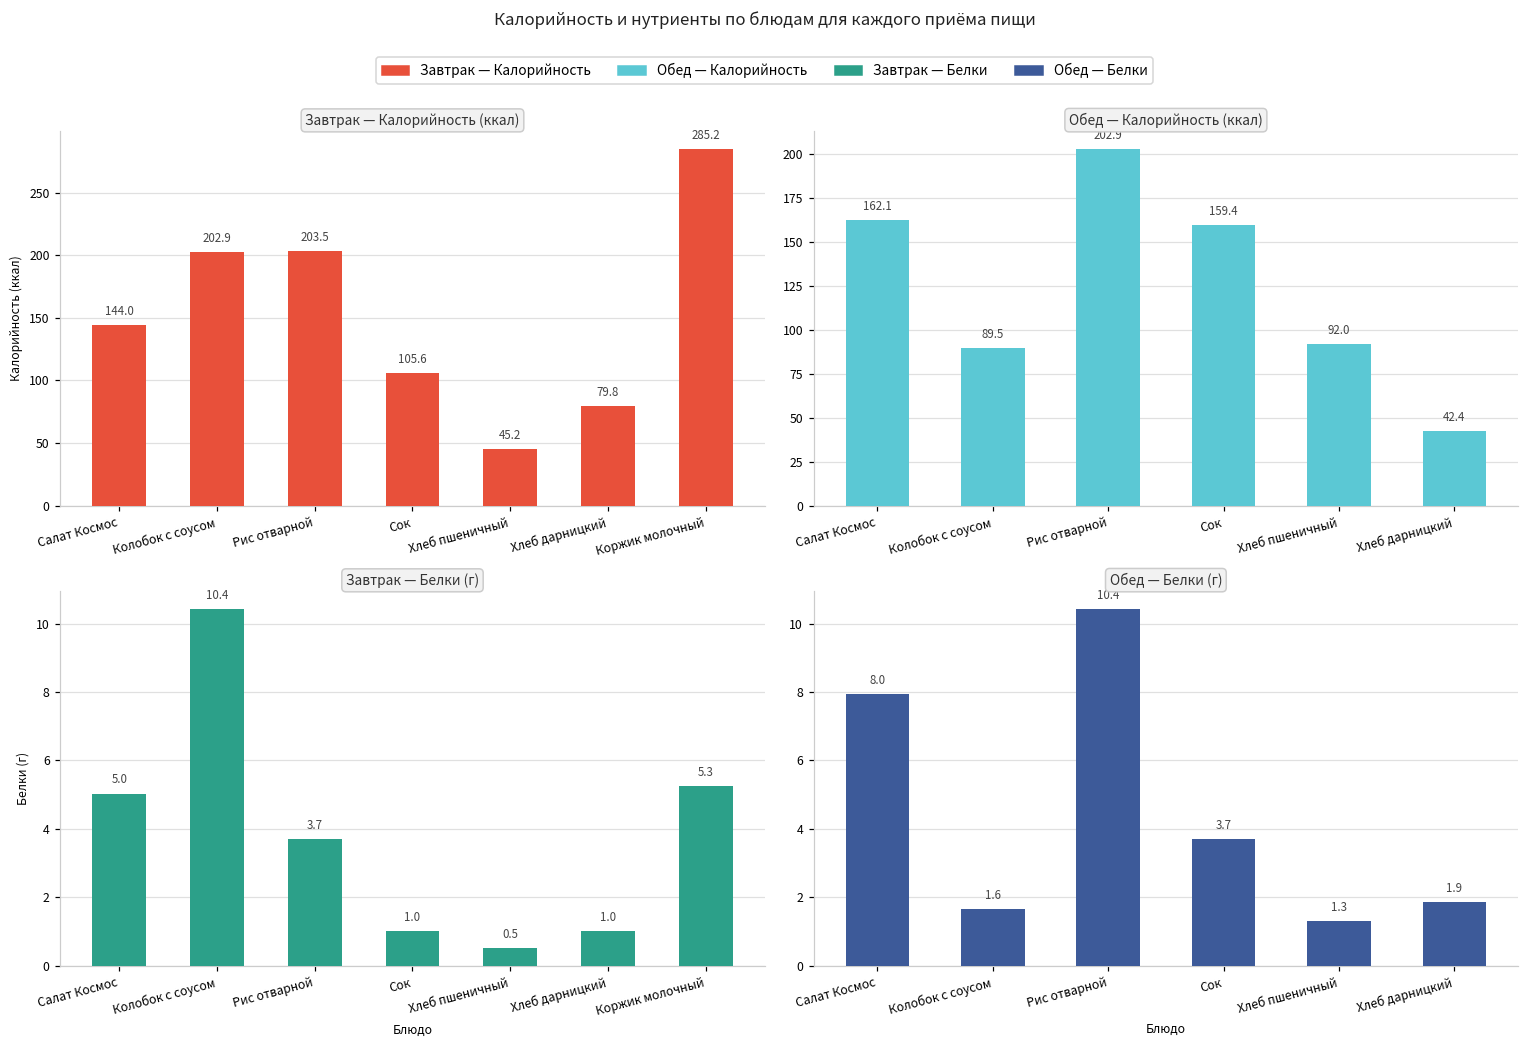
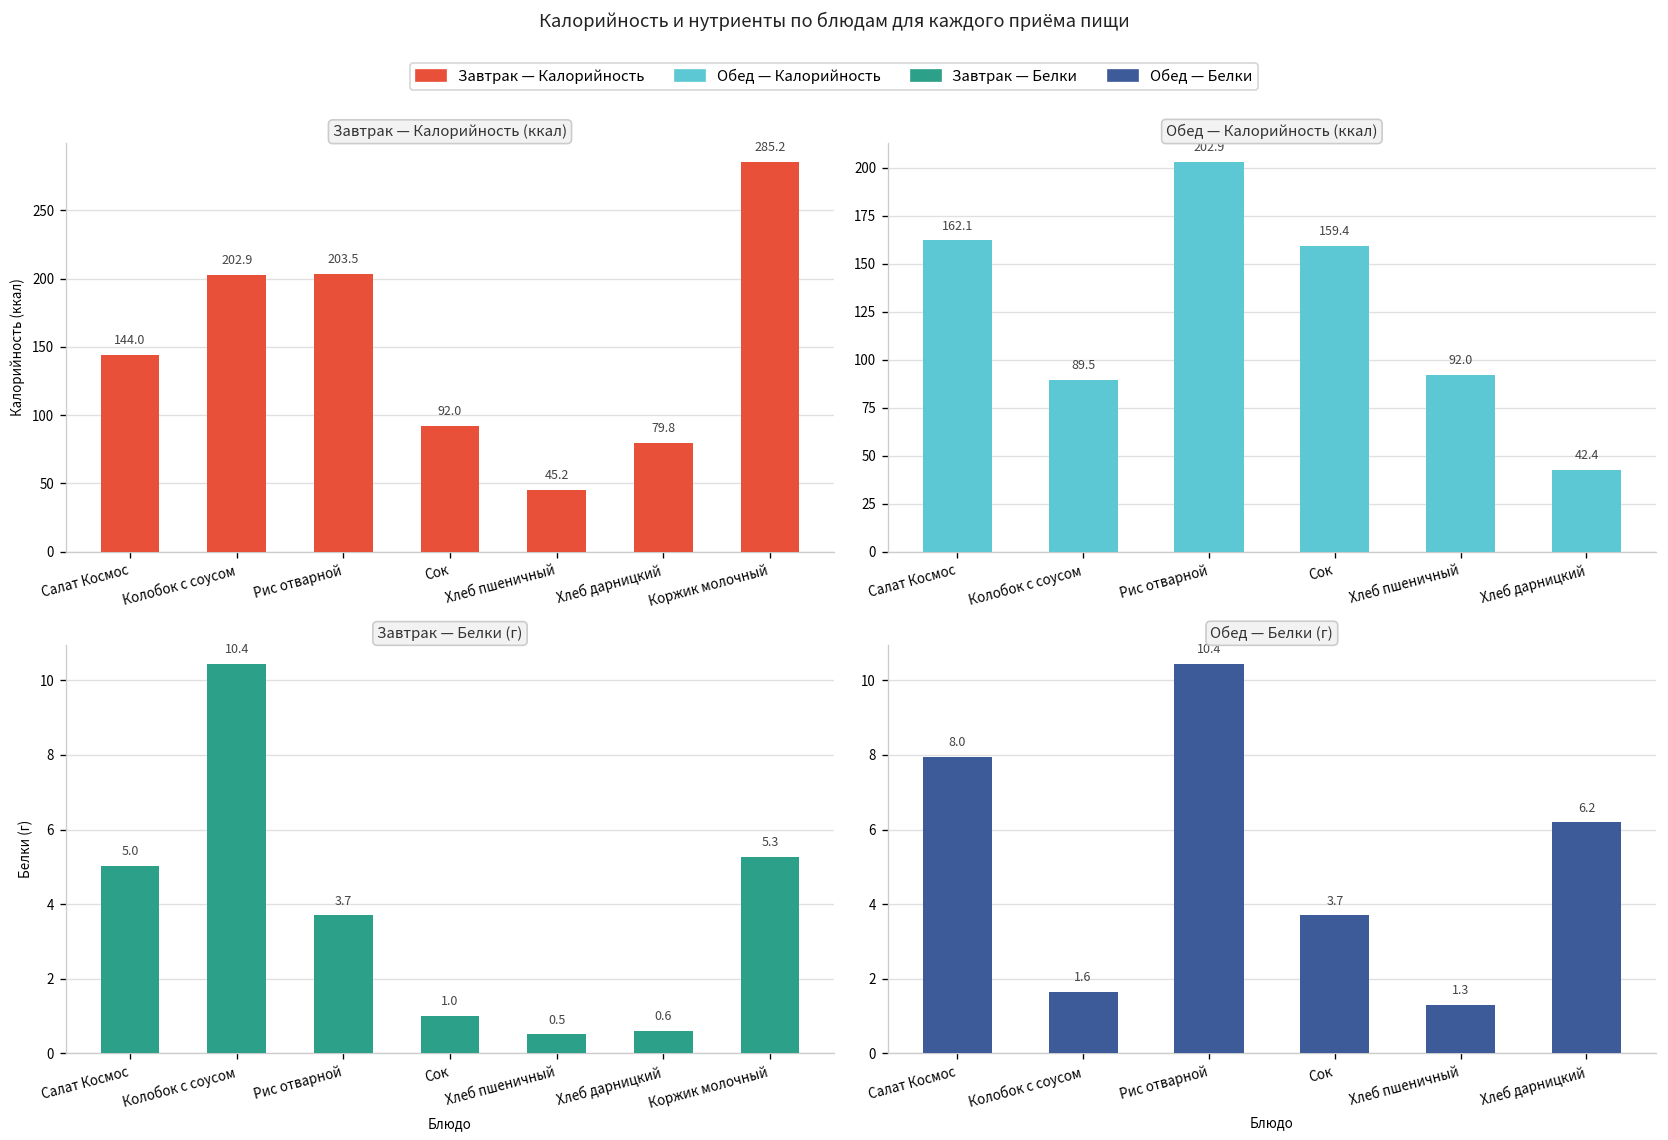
  {
    "Завтрак — Калорийность (ккал)": {
      "Салат Космос": 144.0,
      "Колобок с соусом": 202.9,
      "Рис отварной": 203.5,
-     "Сок": 105.6,
+     "Сок": 92.0,
      "Хлеб пшеничный": 45.2,
      "Хлеб дарницкий": 79.8,
      "Коржик молочный": 285.2
    },
    "Обед — Калорийность (ккал)": {
      "Салат Космос": 162.1,
      "Колобок с соусом": 89.5,
      "Рис отварной": 202.9,
      "Сок": 159.4,
      "Хлеб пшеничный": 92.0,
      "Хлеб дарницкий": 42.4
    },
    "Завтрак — Белки (г)": {
      "Салат Космос": 5.0,
      "Колобок с соусом": 10.4,
      "Рис отварной": 3.7,
      "Сок": 1.0,
      "Хлеб пшеничный": 0.5,
-     "Хлеб дарницкий": 1.0,
+     "Хлеб дарницкий": 0.6,
      "Коржик молочный": 5.3
    },
    "Обед — Белки (г)": {
      "Салат Космос": 8.0,
      "Колобок с соусом": 1.6,
      "Рис отварной": 10.4,
      "Сок": 3.7,
      "Хлеб пшеничный": 1.3,
-     "Хлеб дарницкий": 1.9
+     "Хлеб дарницкий": 6.2
    }
  }
